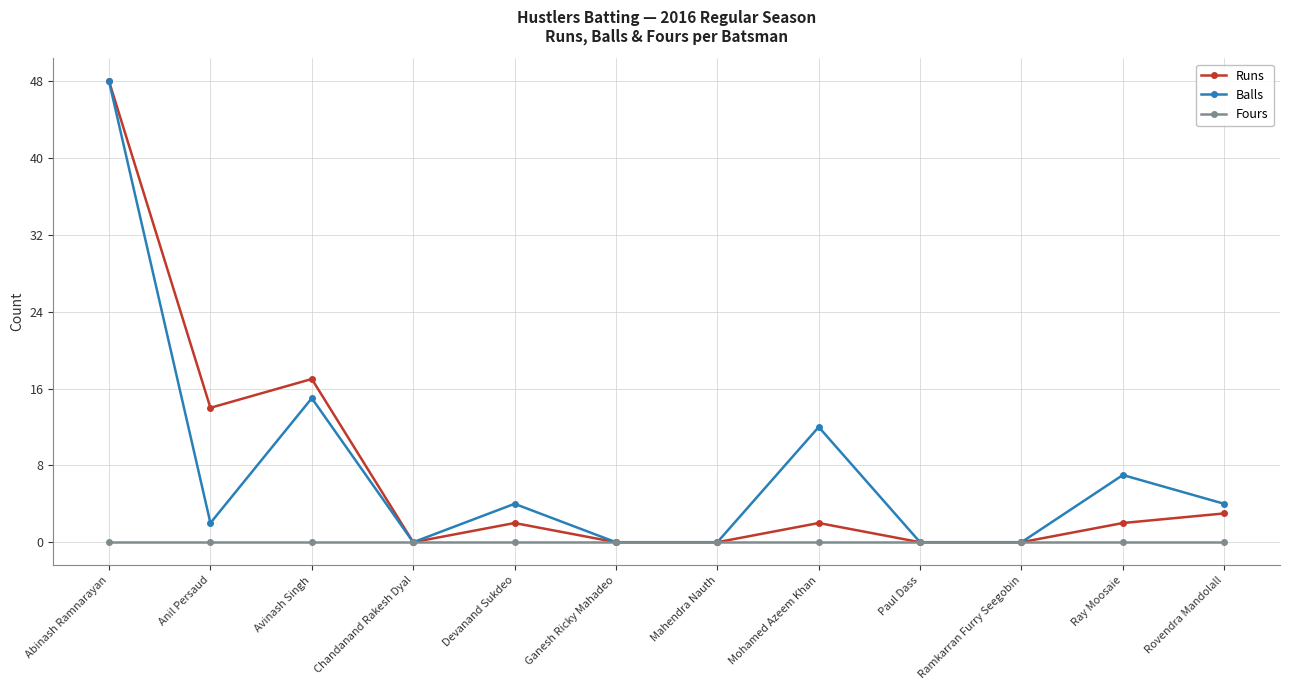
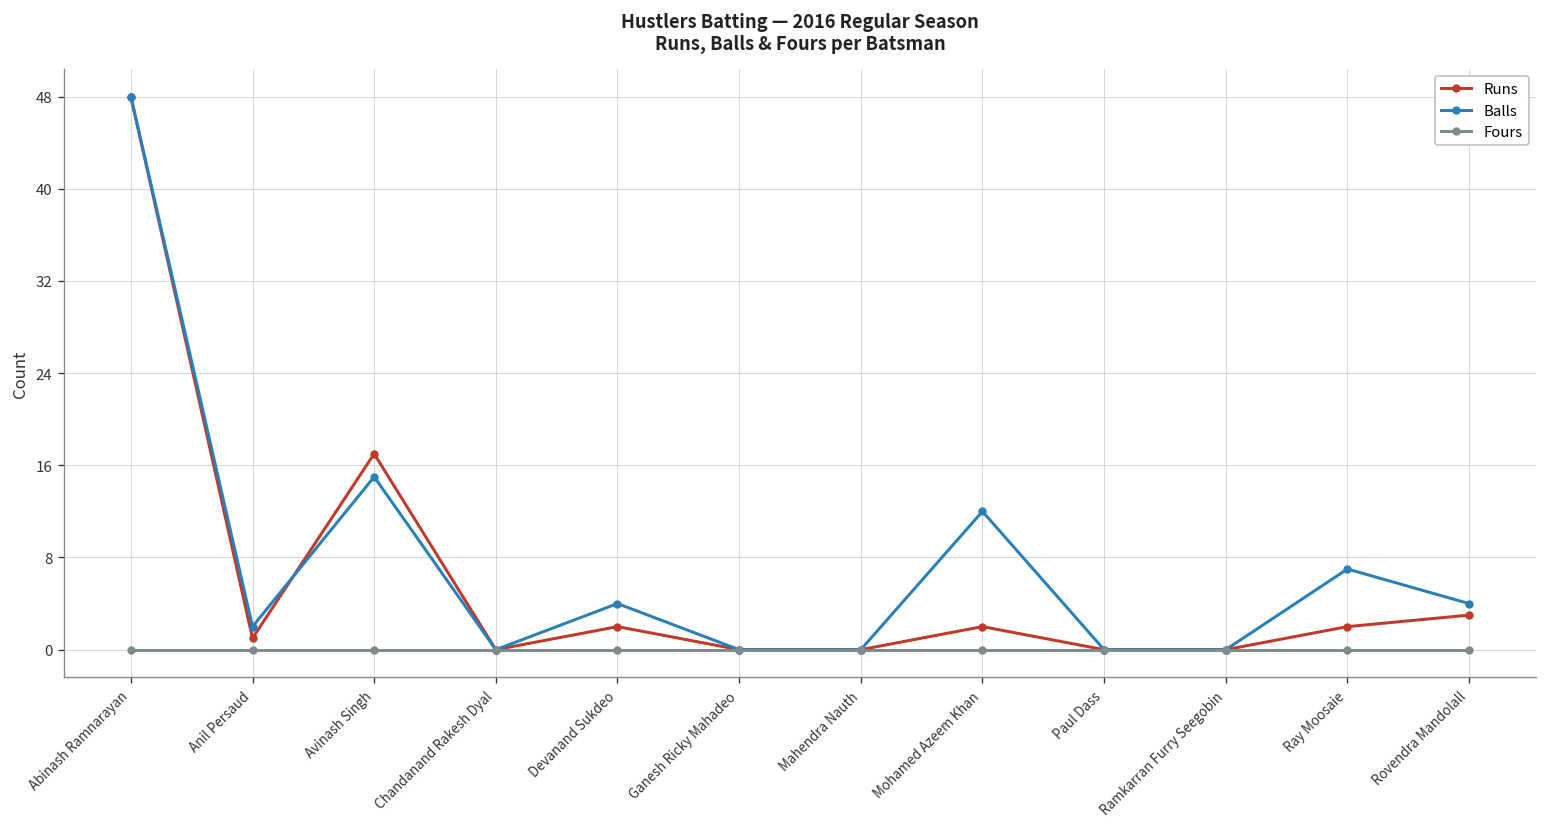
  {
    "Runs": {
-     "Anil Persaud": 14,
+     "Anil Persaud": 1,
      "Avinash Singh": 17,
      "Devanand Sukdeo": 2,
      "Mohamed Azeem Khan": 2,
      "Ray Moosaie": 2,
      "Rovendra Mandolall": 3
    },
    "Balls": {
      "Anil Persaud": 2,
      "Avinash Singh": 15,
      "Devanand Sukdeo": 4,
      "Mohamed Azeem Khan": 12,
      "Ray Moosaie": 7,
      "Rovendra Mandolall": 4
    },
    "Fours": {
      "Abinash Ramnarayan": 0,
      "Anil Persaud": 0,
      "Avinash Singh": 0,
      "Devanand Sukdeo": 0,
      "Mohamed Azeem Khan": 0,
      "Ray Moosaie": 0,
      "Rovendra Mandolall": 0
    }
  }
